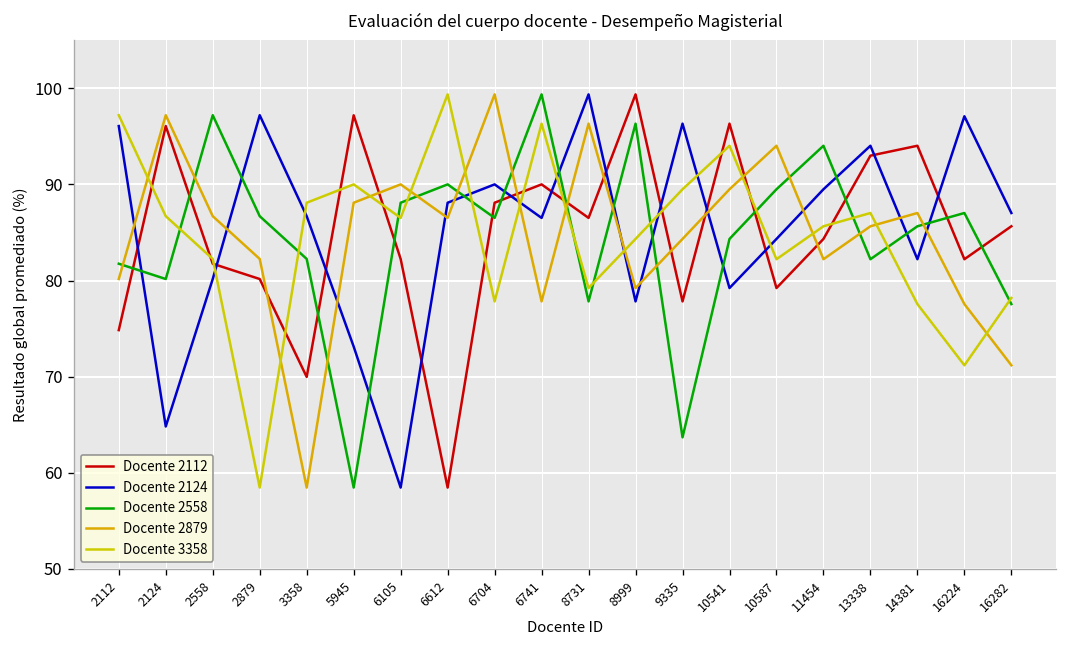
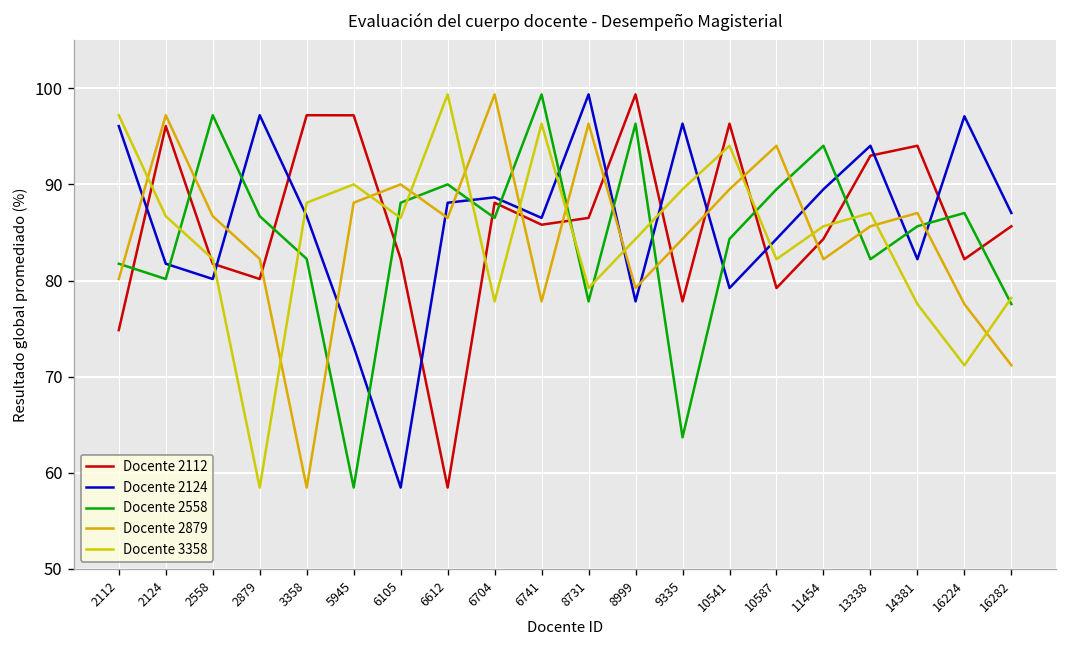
  {
    "Docente 2112": {
      "2112": 75,
      "2124": 96,
      "2558": 82,
      "2879": 80,
-     "3358": 70,
+     "3358": 97,
      "5945": 97,
      "6105": 82,
      "6612": 58,
      "6704": 88,
-     "6741": 90,
+     "6741": 86,
      "8731": 87,
      "8999": 99,
      "9335": 78,
      "10541": 96,
      "10587": 79,
      "11454": 84,
      "13338": 93,
      "14381": 94,
      "16224": 82,
      "16282": 86
    },
    "Docente 2124": {
      "2112": 96,
-     "2124": 65,
+     "2124": 82,
      "2558": 80,
      "2879": 97,
      "3358": 87,
      "5945": 73,
      "6105": 58,
      "6612": 88,
-     "6704": 90,
+     "6704": 89,
      "6741": 87,
      "8731": 99,
      "8999": 78,
      "9335": 96,
      "10541": 79,
      "10587": 84,
      "11454": 90,
      "13338": 94,
      "14381": 82,
      "16224": 97,
      "16282": 87
    },
    "Docente 2558": {
      "2112": 82,
      "2124": 80,
      "2558": 97,
      "2879": 87,
      "3358": 82,
      "5945": 58,
      "6105": 88,
      "6612": 90,
      "6704": 87,
      "6741": 99,
      "8731": 78,
      "8999": 96,
      "9335": 64,
      "10541": 84,
      "10587": 90,
      "11454": 94,
      "13338": 82,
      "14381": 86,
      "16224": 87,
      "16282": 78
    }
  }
